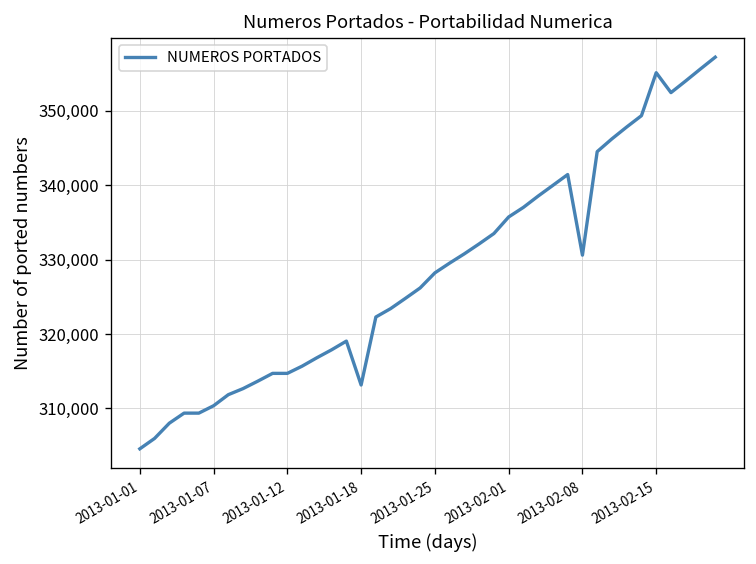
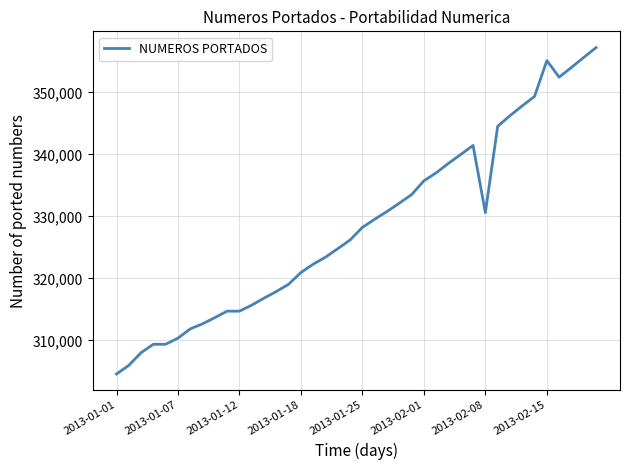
  {
    "2013-01-01": "305,000",
    "2013-01-07": "310,000",
    "2013-01-12": "315,000",
-   "2013-01-18": "313,000",
+   "2013-01-18": "321,000",
    "2013-01-25": "328,000",
    "2013-02-01": "336,000",
    "2013-02-08": "331,000",
    "2013-02-15": "355,000"
  }
